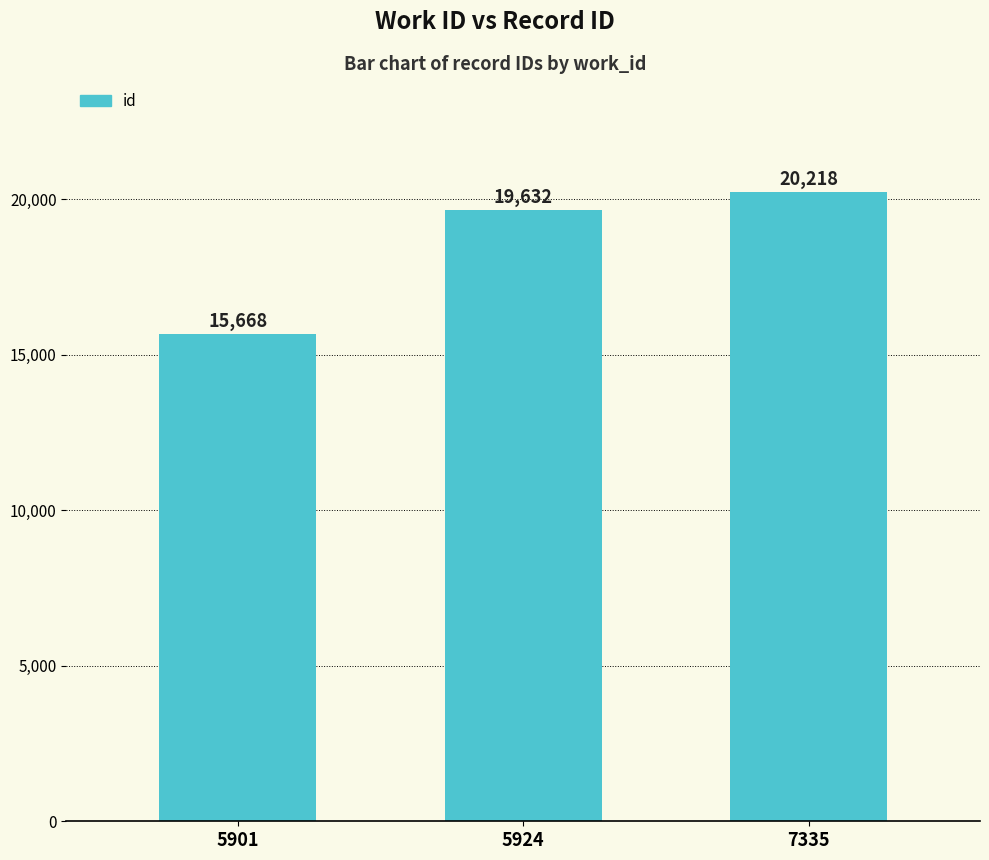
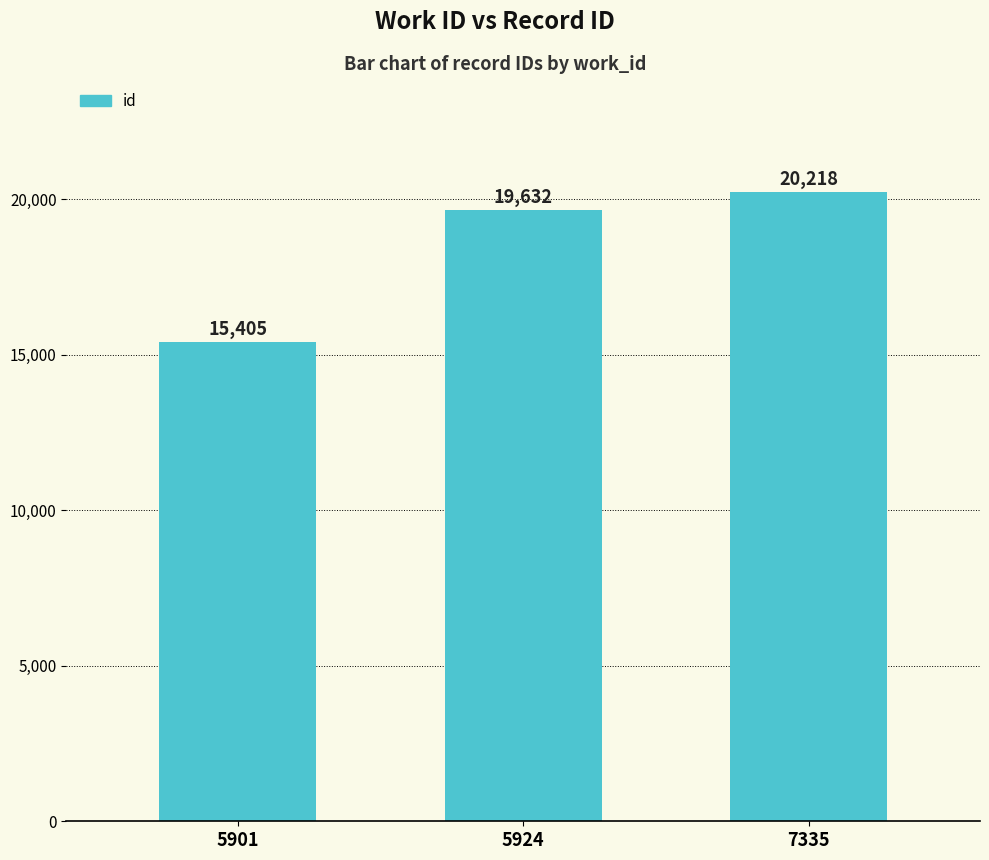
  {
-   "5901": "15,668",
+   "5901": "15,405",
    "5924": "19,632",
    "7335": "20,218"
  }
